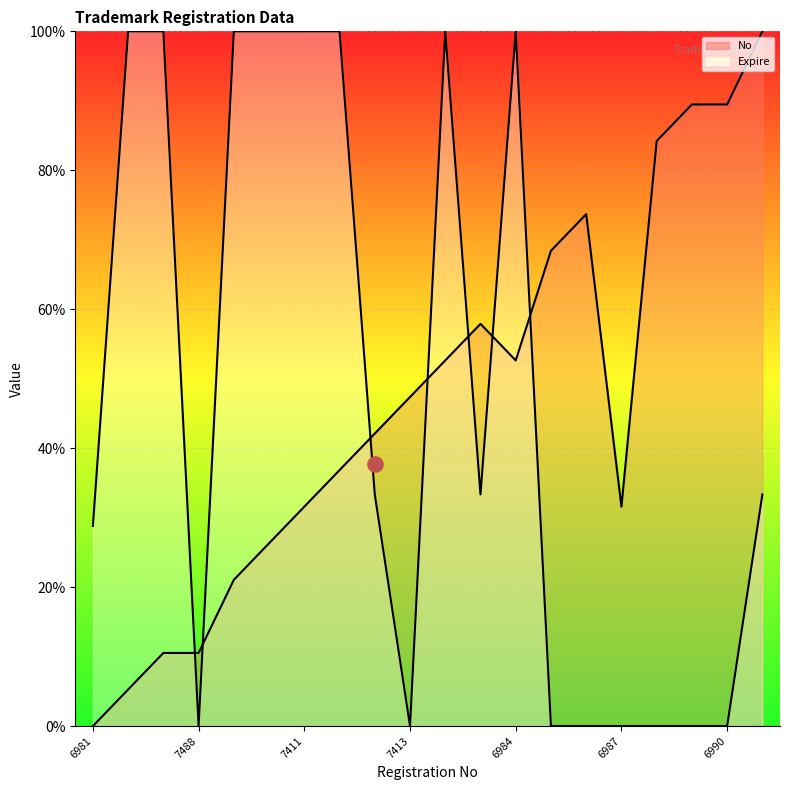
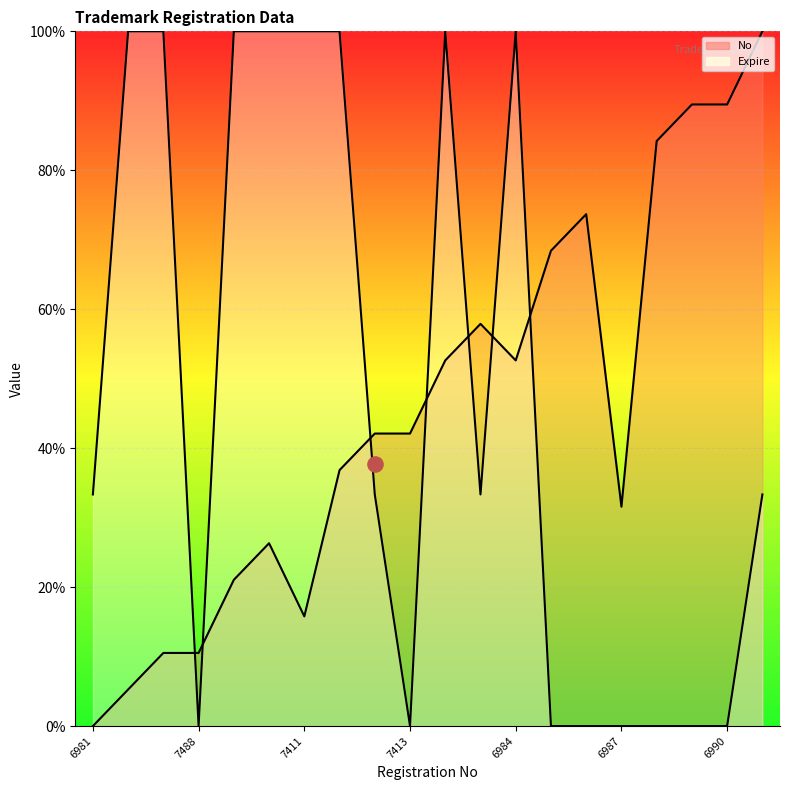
  {
    "No": {
      "6981": "0%",
      "7488": "11%",
-     "7411": "32%",
-     "7413": "47%",
+     "7411": "16%",
+     "7413": "42%",
      "6984": "53%",
      "6987": "32%",
      "6990": "89%"
    },
    "Expire": {
-     "6981": "29%",
+     "6981": "33%",
      "7488": "0%",
      "7411": "100%",
      "7413": "0%",
      "6984": "100%",
      "6987": "0%",
      "6990": "0%"
    }
  }
